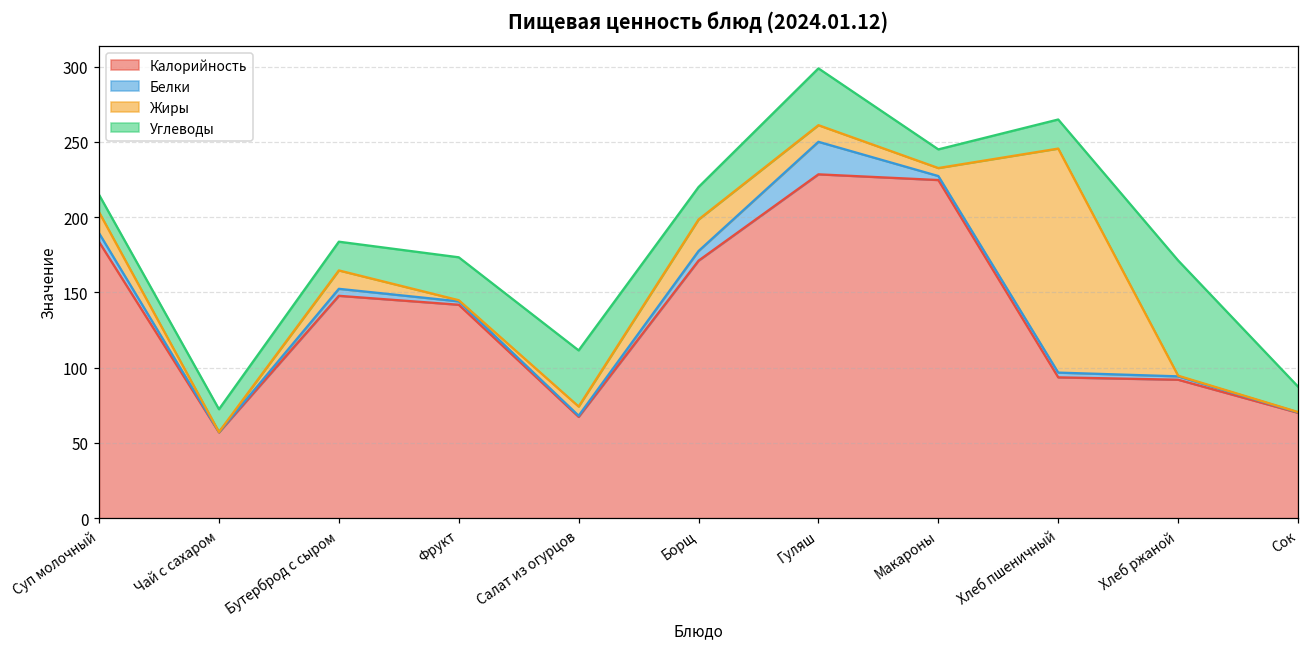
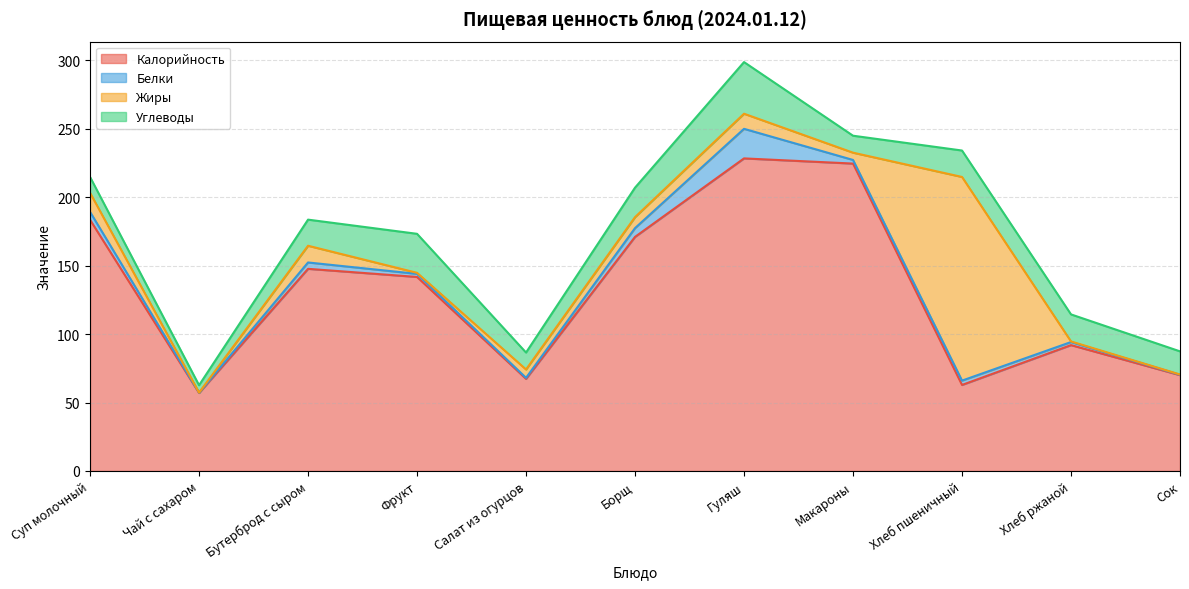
  {
    "Калорийность": {
      "Суп молочный": 184,
      "Бутерброд с сыром": 148,
      "Фрукт": 142,
      "Борщ": 171,
      "Гуляш": 228,
      "Макароны": 225,
-     "Хлеб пшеничный": 94,
+     "Хлеб пшеничный": 63,
      "Хлеб ржаной": 92
    },
    "Белки": {
      "Суп молочный": 6,
      "Бутерброд с сыром": 5,
      "Борщ": 6,
      "Гуляш": 22,
      "Макароны": 3,
      "Хлеб пшеничный": 3
    },
    "Жиры": {
      "Суп молочный": 14,
      "Бутерброд с сыром": 12,
      "Салат из огурцов": 6,
-     "Борщ": 21,
+     "Борщ": 8,
      "Гуляш": 11,
      "Макароны": 5,
      "Хлеб пшеничный": 149
    },
    "Углеводы": {
      "Суп молочный": 12,
-     "Чай с сахаром": 15,
+     "Чай с сахаром": 5,
      "Бутерброд с сыром": 19,
      "Фрукт": 29,
-     "Салат из огурцов": 37,
+     "Салат из огурцов": 12,
      "Борщ": 22,
      "Гуляш": 38,
      "Макароны": 12,
      "Хлеб пшеничный": 19,
-     "Хлеб ржаной": 77,
+     "Хлеб ржаной": 20,
      "Сок": 17
    }
  }
